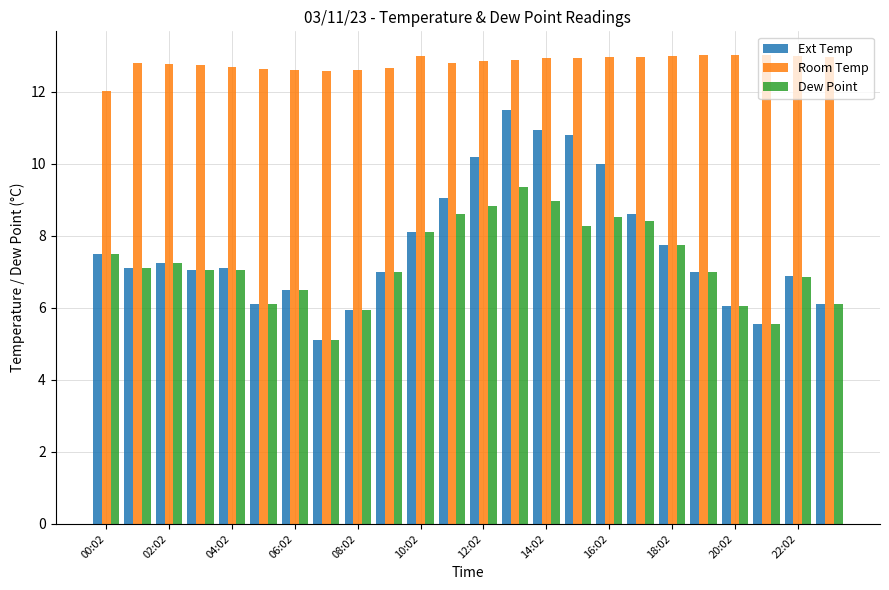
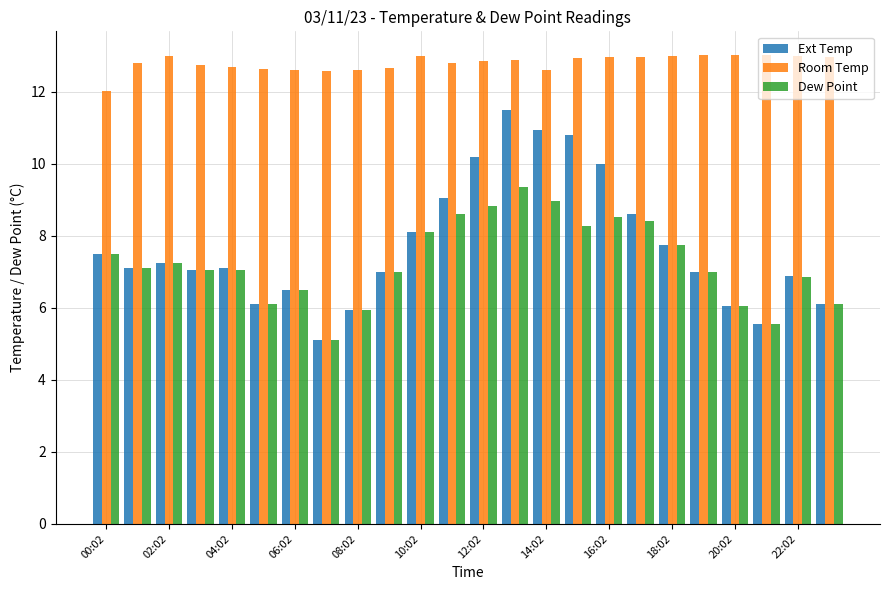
  {
    "Room Temp": {
      "00:02": 12.0,
-     "02:02": 12.8,
+     "02:02": 13.0,
      "04:02": 12.7,
      "06:02": 12.6,
      "08:02": 12.6,
      "10:02": 13.0,
      "12:02": 12.9,
-     "14:02": 12.9,
+     "14:02": 12.6,
      "16:02": 13.0,
      "18:02": 13.0,
      "20:02": 13.0
    }
  }
